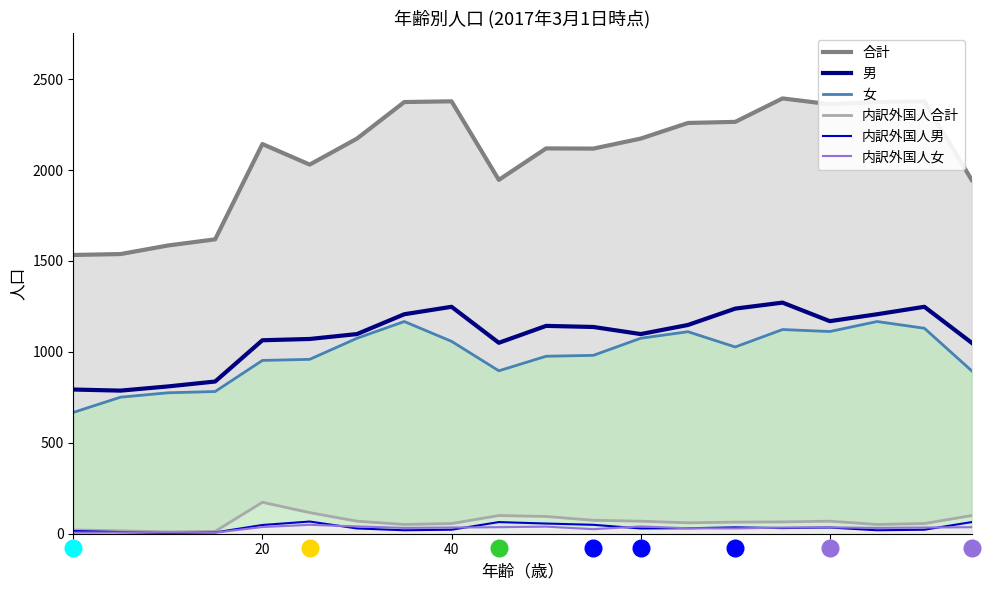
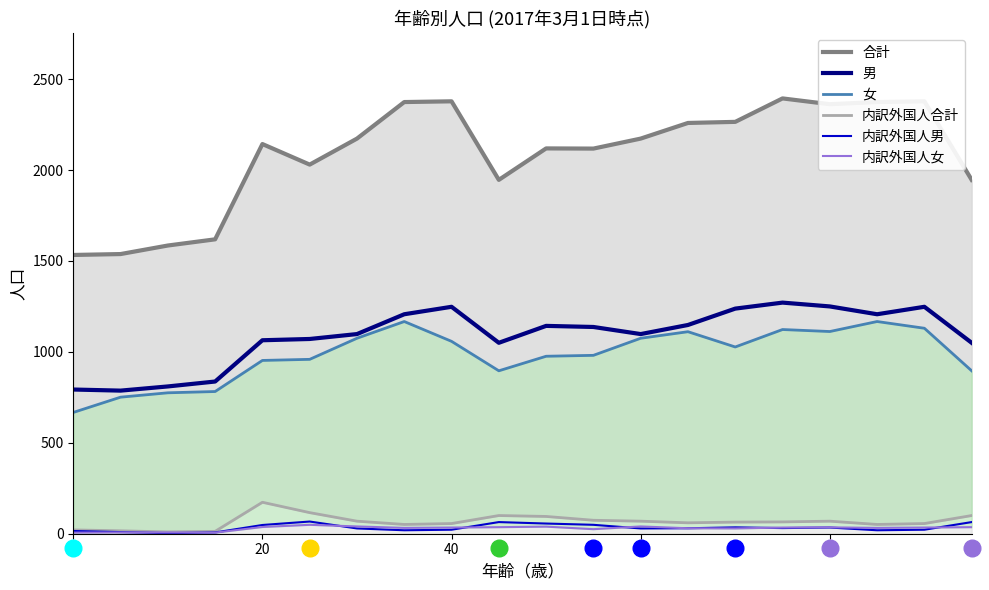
  {
    "合計": {
      "0": 1530,
      "20": 2140,
      "40": 2380,
      "60": 2170
    },
    "男": {
      "0": 790,
      "20": 1060,
      "40": 1250,
      "60": 1100,
-     "80": 1170
+     "80": 1250
    },
    "女": {
      "0": 670,
      "20": 950,
      "40": 1060,
      "60": 1080,
      "80": 1110
    },
    "内訳外国人合計": {
      "20": 170,
      "40": 60,
      "60": 70,
      "80": 70
    }
  }
